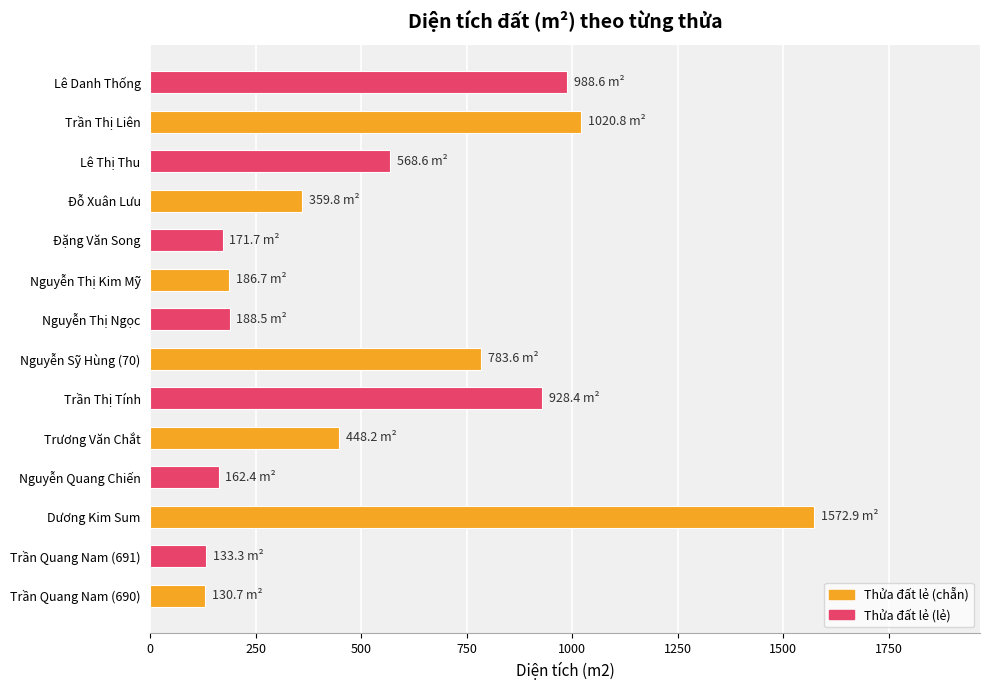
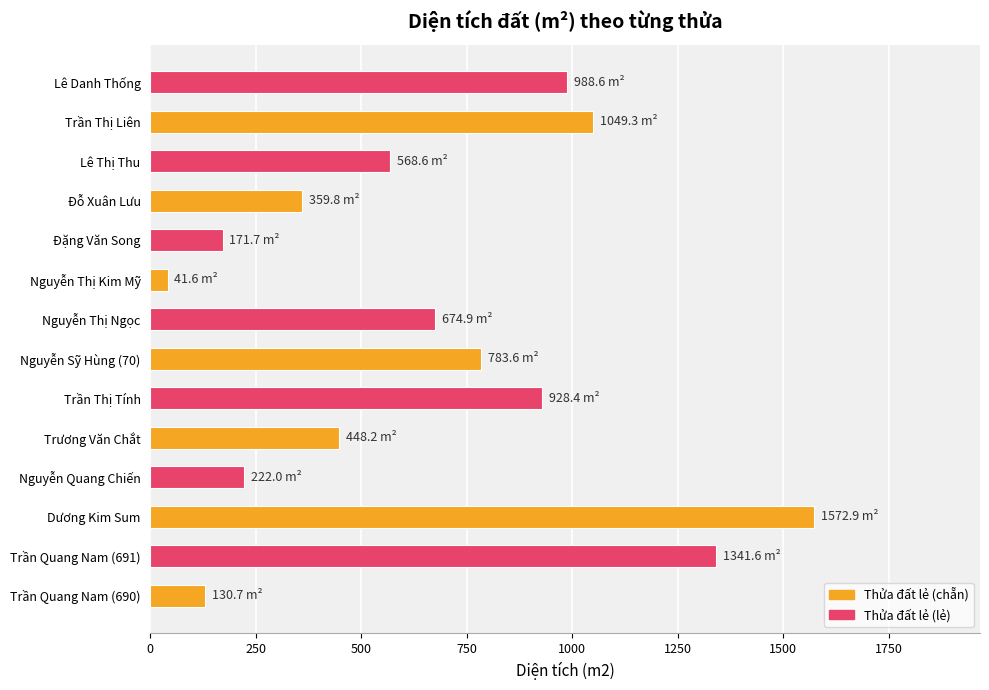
  {
    "Lê Danh Thống": 988.6,
-   "Trần Thị Liên": 1020.8,
+   "Trần Thị Liên": 1049.3,
    "Lê Thị Thu": 568.6,
    "Đỗ Xuân Lưu": 359.8,
    "Đặng Văn Song": 171.7,
-   "Nguyễn Thị Kim Mỹ": 186.7,
-   "Nguyễn Thị Ngọc": 188.5,
+   "Nguyễn Thị Kim Mỹ": 41.6,
+   "Nguyễn Thị Ngọc": 674.9,
    "Nguyễn Sỹ Hùng (70)": 783.6,
    "Trần Thị Tính": 928.4,
    "Trương Văn Chắt": 448.2,
-   "Nguyễn Quang Chiến": 162.4,
+   "Nguyễn Quang Chiến": 222.0,
    "Dương Kim Sum": 1572.9,
-   "Trần Quang Nam (691)": 133.3,
+   "Trần Quang Nam (691)": 1341.6,
    "Trần Quang Nam (690)": 130.7
  }
